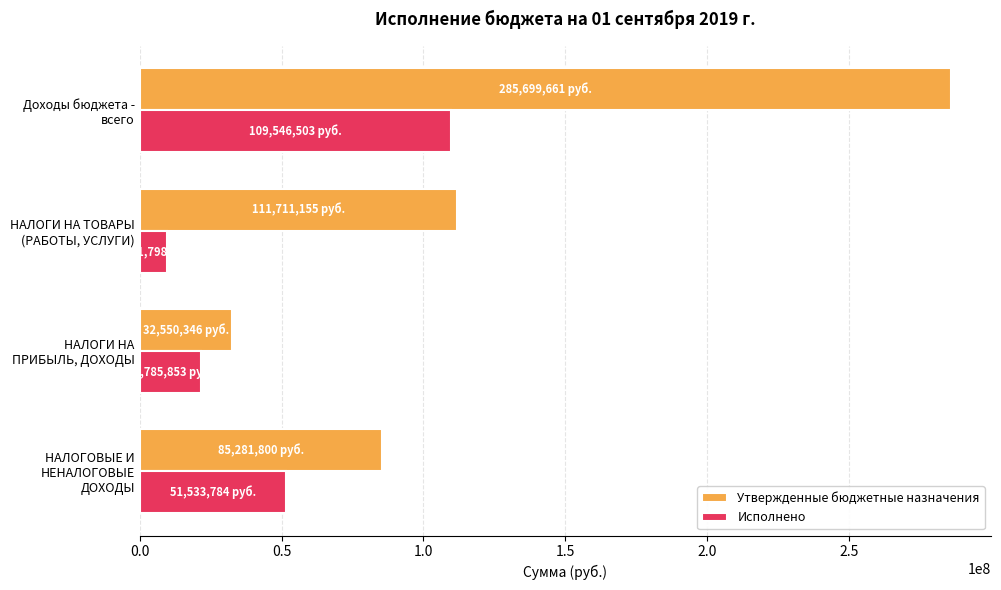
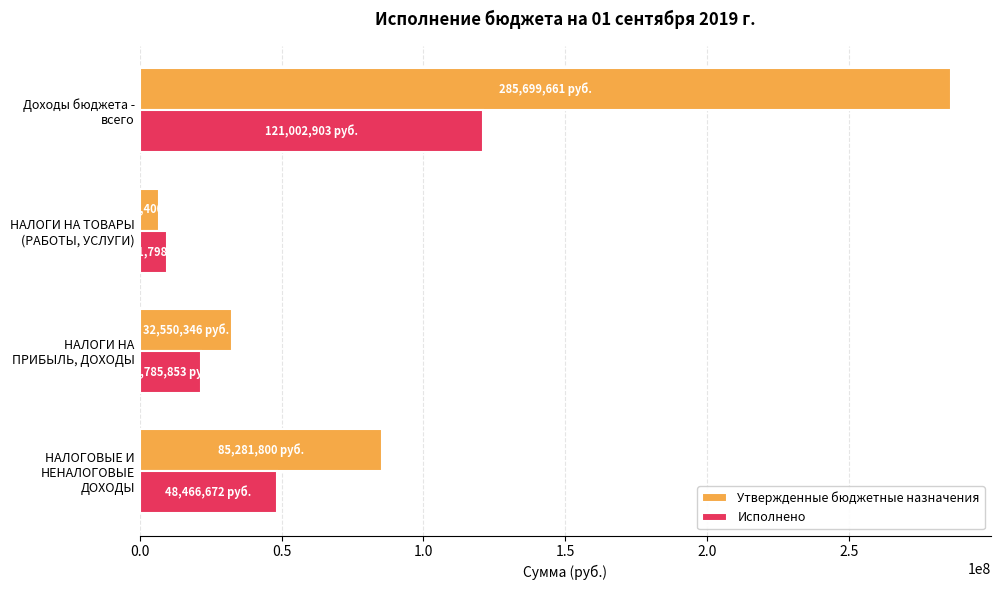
  {
    "Утвержденные бюджетные назначения": {
-     "НАЛОГИ НА ТОВАРЫ (РАБОТЫ, УСЛУГИ)": "112000000"
+     "НАЛОГИ НА ТОВАРЫ (РАБОТЫ, УСЛУГИ)": "7000000"
    },
    "Исполнено": {
-     "Доходы бюджета - всего": "109,546,503",
+     "Доходы бюджета - всего": "121,002,903",
      "НАЛОГИ НА ПРИБЫЛЬ, ДОХОДЫ": "21,785,853",
-     "НАЛОГОВЫЕ И НЕНАЛОГОВЫЕ ДОХОДЫ": "51,533,784"
+     "НАЛОГОВЫЕ И НЕНАЛОГОВЫЕ ДОХОДЫ": "48,466,672"
    }
  }
